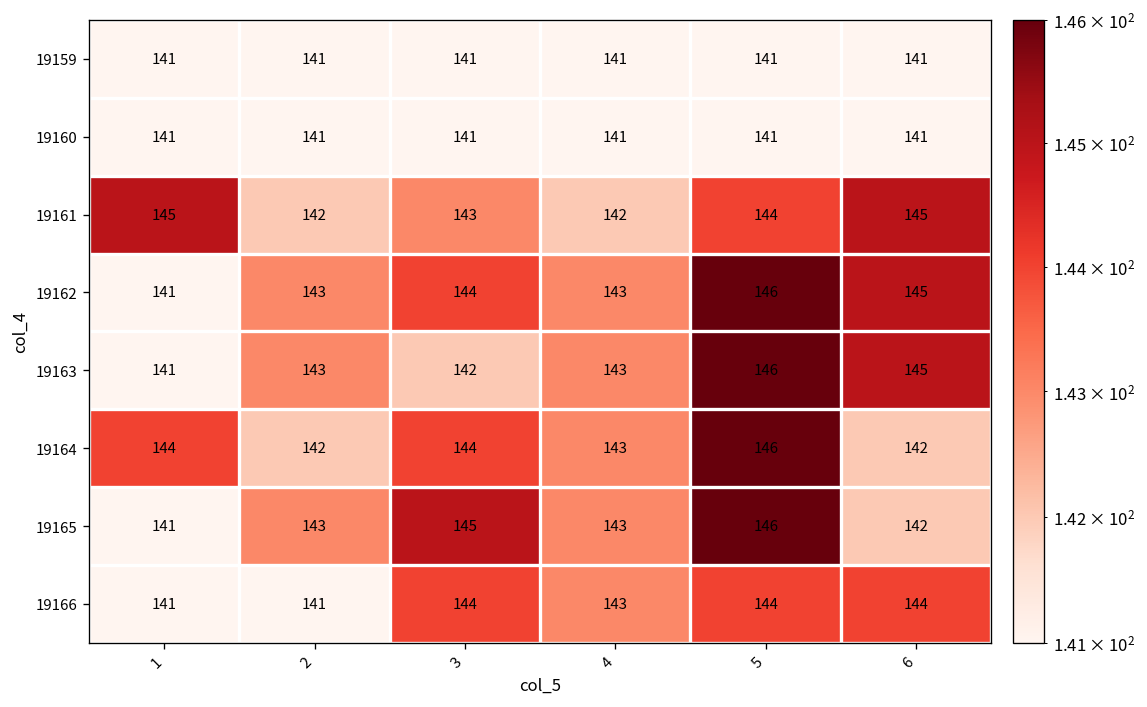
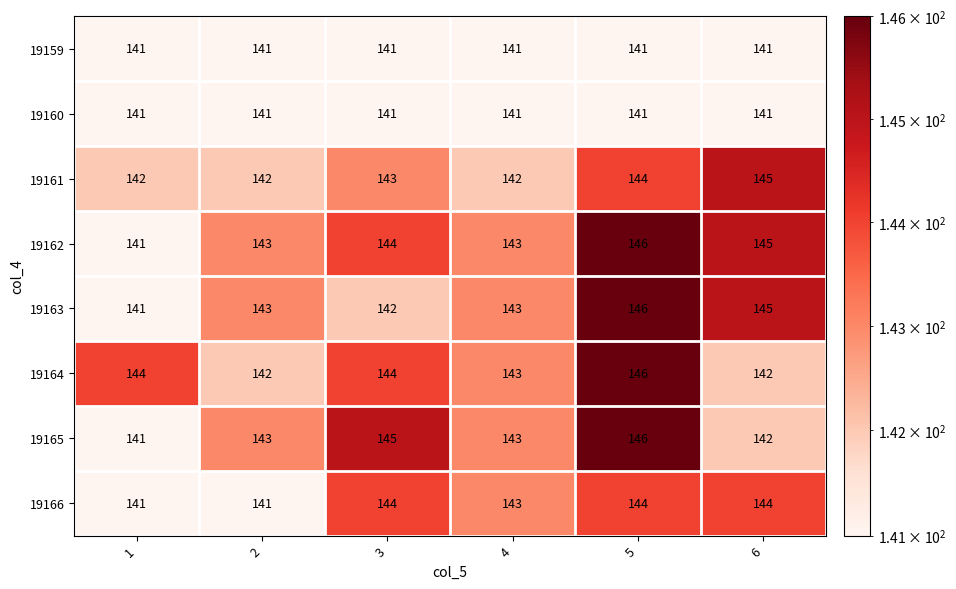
  {
    "19159": {
      "1": 141,
      "2": 141,
      "3": 141,
      "4": 141,
      "5": 141,
      "6": 141
    },
    "19160": {
      "1": 141,
      "2": 141,
      "3": 141,
      "4": 141,
      "5": 141,
      "6": 141
    },
    "19161": {
-     "1": 145,
+     "1": 142,
      "2": 142,
      "3": 143,
      "4": 142,
      "5": 144,
      "6": 145
    },
    "19162": {
      "1": 141,
      "2": 143,
      "3": 144,
      "4": 143,
      "5": 146,
      "6": 145
    },
    "19163": {
      "1": 141,
      "2": 143,
      "3": 142,
      "4": 143,
      "5": 146,
      "6": 145
    },
    "19164": {
      "1": 144,
      "2": 142,
      "3": 144,
      "4": 143,
      "5": 146,
      "6": 142
    },
    "19165": {
      "1": 141,
      "2": 143,
      "3": 145,
      "4": 143,
      "5": 146,
      "6": 142
    },
    "19166": {
      "1": 141,
      "2": 141,
      "3": 144,
      "4": 143,
      "5": 144,
      "6": 144
    }
  }
